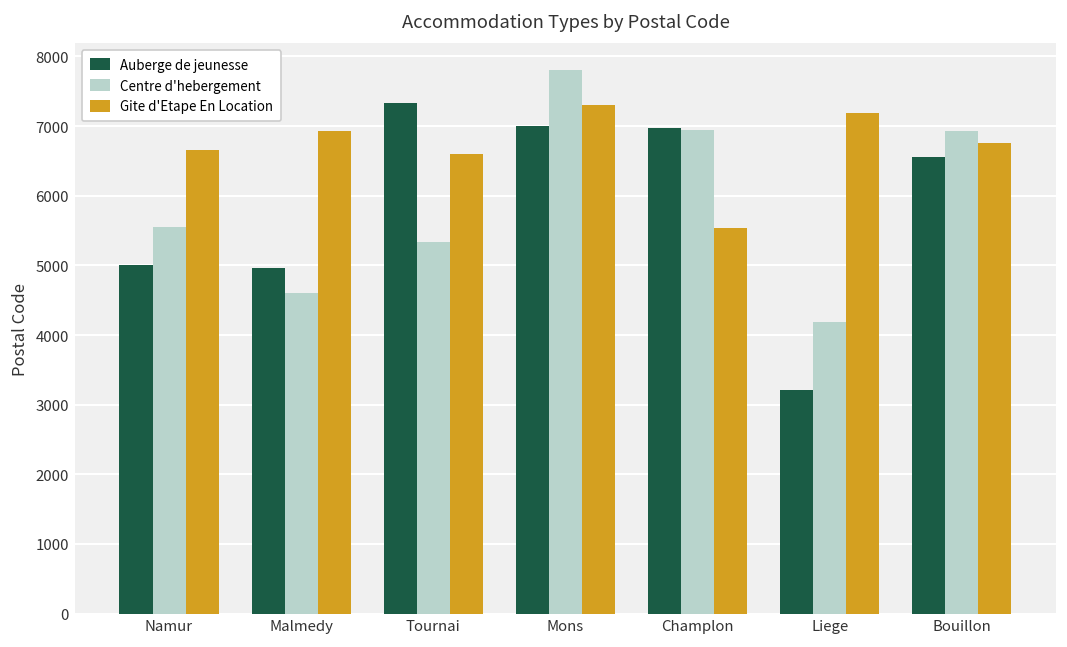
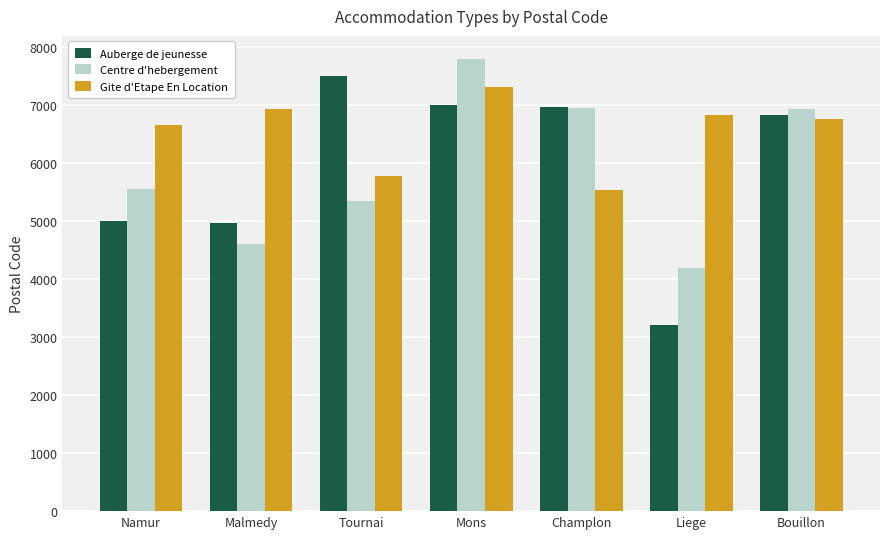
  {
    "Auberge de jeunesse": {
      "Namur": 5000,
      "Malmedy": 5000,
-     "Tournai": 7300,
+     "Tournai": 7500,
      "Mons": 7000,
      "Champlon": 7000,
      "Liege": 3200,
-     "Bouillon": 6600
+     "Bouillon": 6800
    },
    "Centre d'hebergement": {
      "Namur": 5600,
      "Malmedy": 4600,
      "Tournai": 5300,
      "Mons": 7800,
      "Champlon": 6900,
      "Liege": 4200,
      "Bouillon": 6900
    },
    "Gite d'Etape En Location": {
      "Namur": 6700,
      "Malmedy": 6900,
-     "Tournai": 6600,
+     "Tournai": 5800,
      "Mons": 7300,
      "Champlon": 5500,
-     "Liege": 7200,
+     "Liege": 6800,
      "Bouillon": 6800
    }
  }
